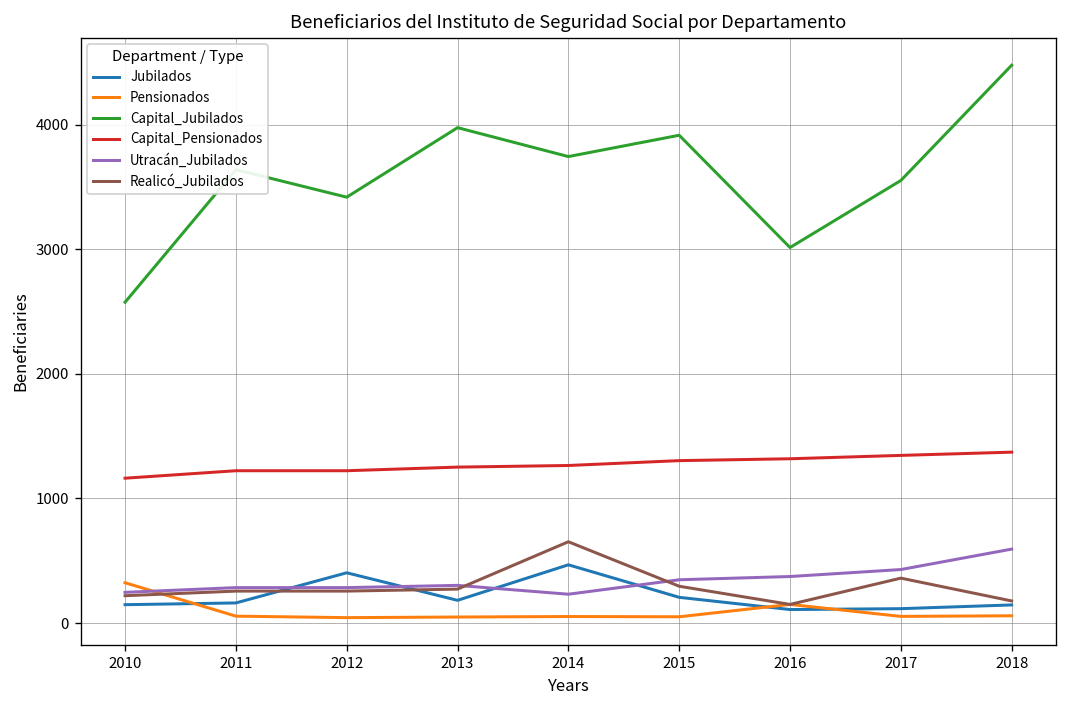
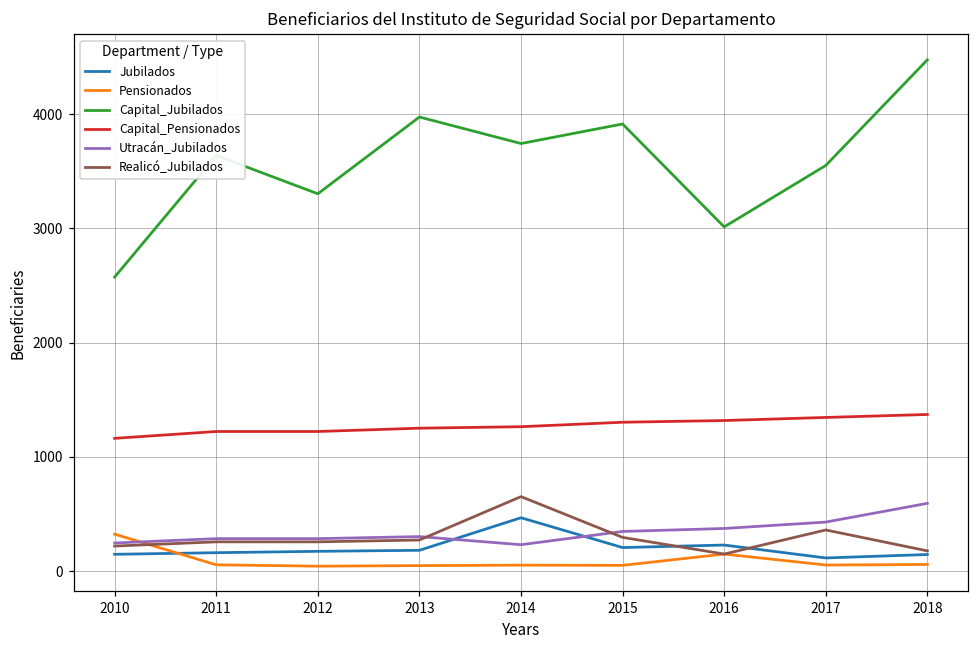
  {
    "Jubilados": {
      "2010": 150,
      "2011": 160,
-     "2012": 400,
+     "2012": 170,
      "2013": 180,
      "2014": 470,
      "2015": 210,
-     "2016": 110,
+     "2016": 230,
      "2017": 120,
      "2018": 150
    },
    "Pensionados": {
      "2010": 320,
      "2011": 60,
      "2012": 40,
      "2013": 50,
      "2014": 50,
      "2015": 50,
      "2017": 50,
      "2018": 60
    },
    "Capital_Jubilados": {
      "2010": 2570,
-     "2012": 3420,
+     "2012": 3300,
      "2013": 3980,
      "2014": 3740,
      "2015": 3910,
      "2016": 3010,
      "2017": 3550,
      "2018": 4480
    },
    "Capital_Pensionados": {
      "2010": 1160,
      "2011": 1220,
      "2012": 1220,
      "2013": 1250,
      "2014": 1260,
      "2015": 1300,
      "2016": 1320,
      "2017": 1350,
      "2018": 1370
    },
    "Utracán_Jubilados": {
      "2010": 250,
      "2011": 280,
      "2012": 280,
      "2013": 300,
      "2014": 230,
      "2015": 350,
      "2016": 370,
      "2017": 430,
      "2018": 590
    },
    "Realicó_Jubilados": {
      "2010": 220,
      "2011": 260,
      "2012": 260,
      "2013": 270,
      "2014": 650,
      "2015": 300,
      "2017": 360,
      "2018": 180
    }
  }
